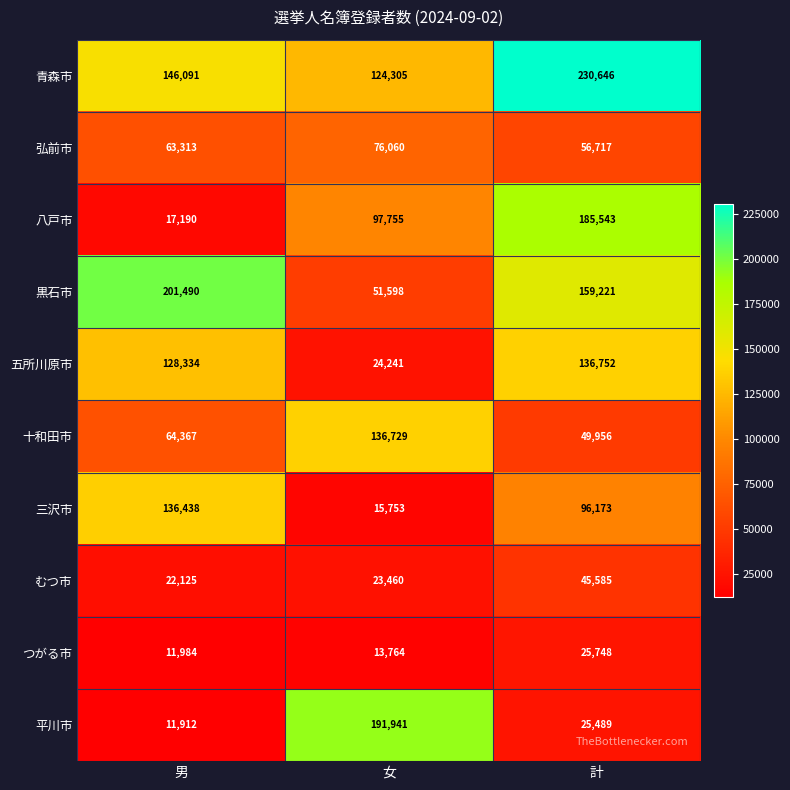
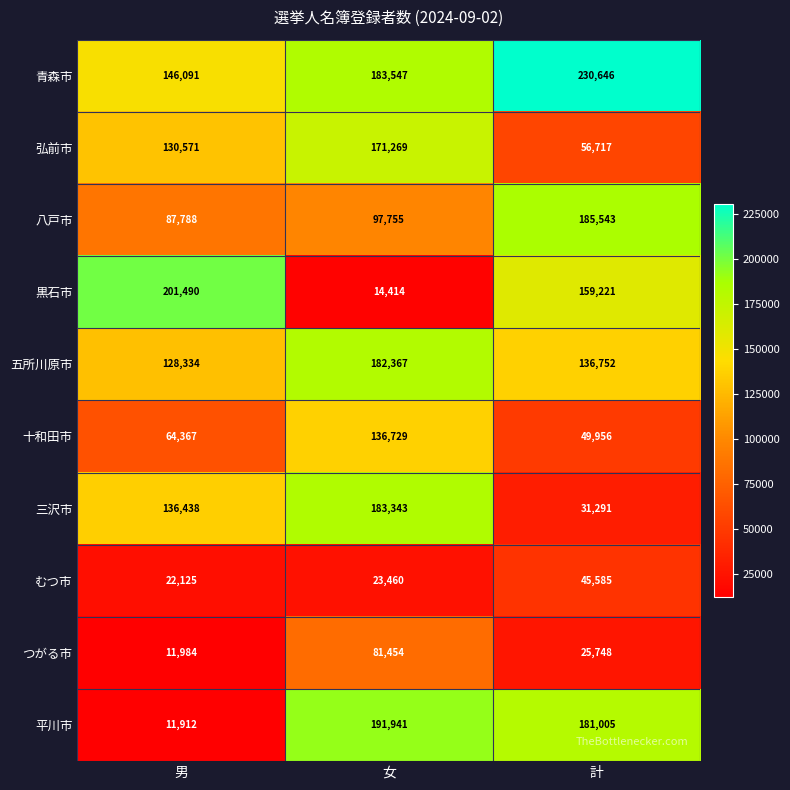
  {
    "青森市": {
      "男": "146,091",
-     "女": "124,305",
+     "女": "183,547",
      "計": "230,646"
    },
    "弘前市": {
-     "男": "63,313",
-     "女": "76,060",
+     "男": "130,571",
+     "女": "171,269",
      "計": "56,717"
    },
    "八戸市": {
-     "男": "17,190",
+     "男": "87,788",
      "女": "97,755",
      "計": "185,543"
    },
    "黒石市": {
      "男": "201,490",
-     "女": "51,598",
+     "女": "14,414",
      "計": "159,221"
    },
    "五所川原市": {
      "男": "128,334",
-     "女": "24,241",
+     "女": "182,367",
      "計": "136,752"
    },
    "十和田市": {
      "男": "64,367",
      "女": "136,729",
      "計": "49,956"
    },
    "三沢市": {
      "男": "136,438",
-     "女": "15,753",
-     "計": "96,173"
+     "女": "183,343",
+     "計": "31,291"
    },
    "むつ市": {
      "男": "22,125",
      "女": "23,460",
      "計": "45,585"
    },
    "つがる市": {
      "男": "11,984",
-     "女": "13,764",
+     "女": "81,454",
      "計": "25,748"
    },
    "平川市": {
      "男": "11,912",
      "女": "191,941",
-     "計": "25,489"
+     "計": "181,005"
    }
  }
